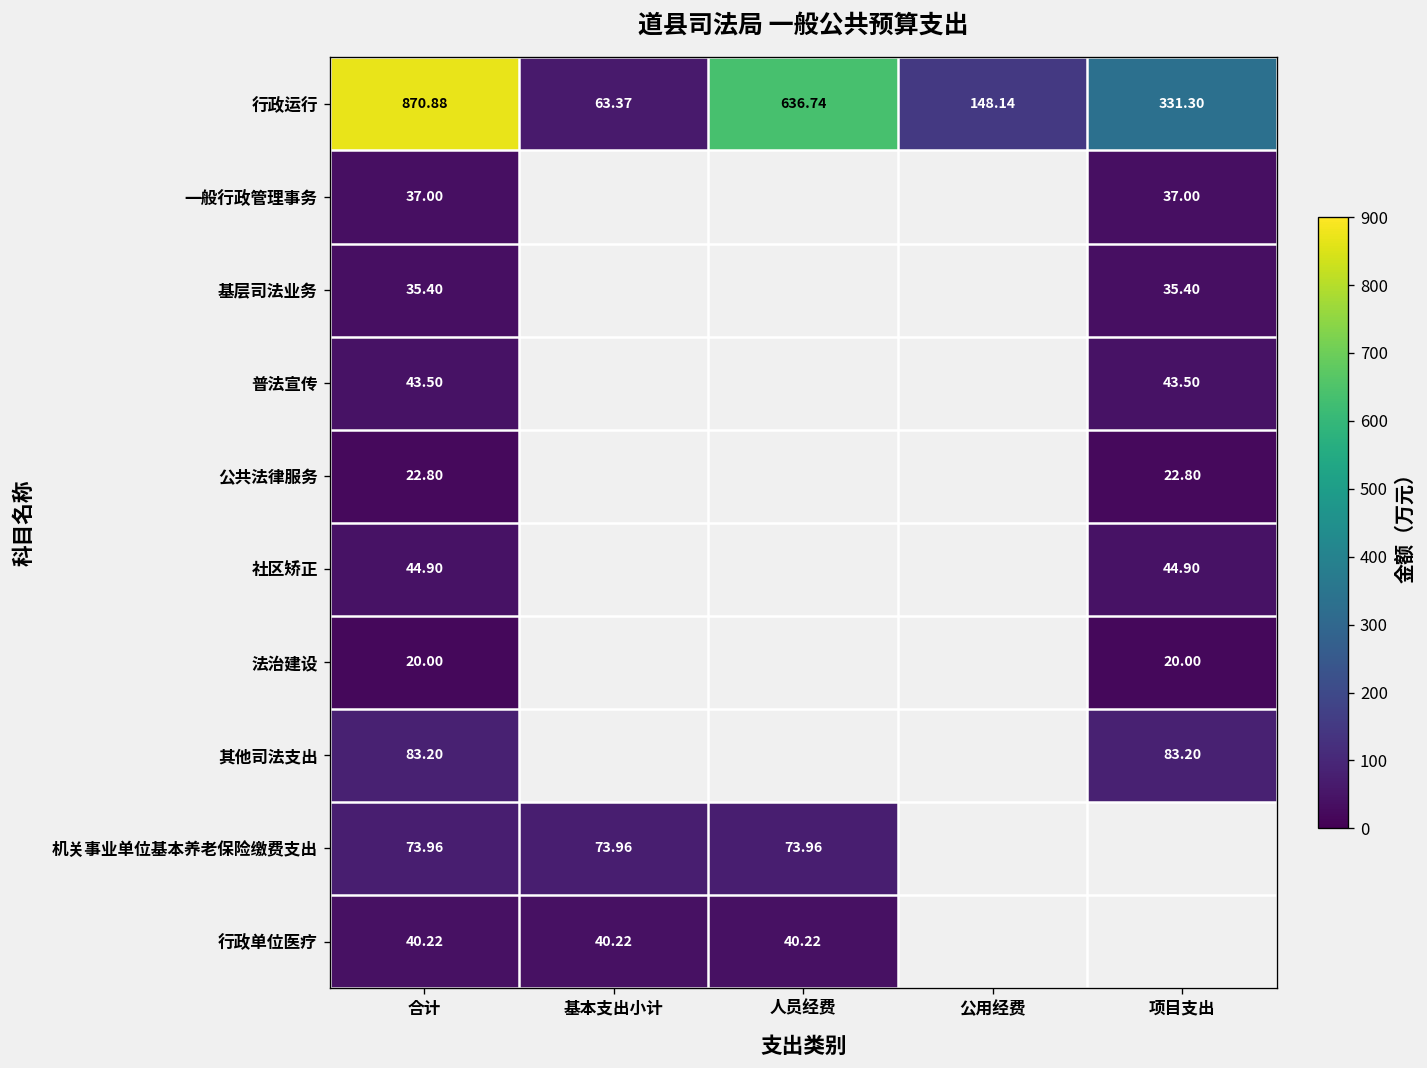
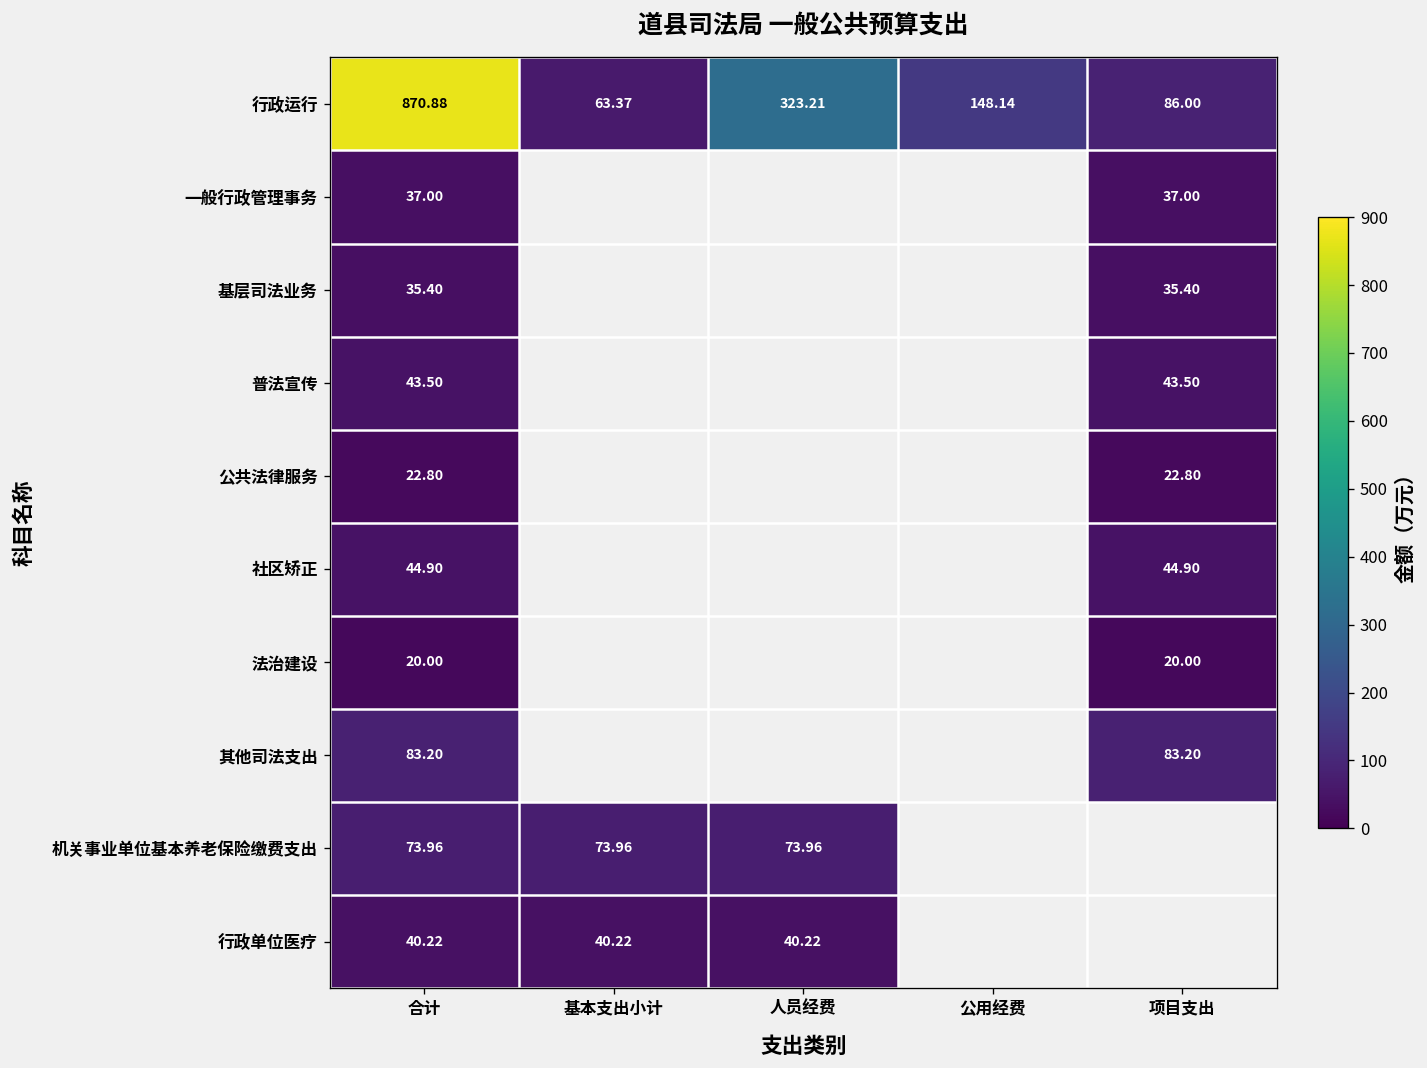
  {
    "行政运行": {
      "合计": 870.88,
      "基本支出小计": 63.37,
-     "人员经费": 636.74,
+     "人员经费": 323.21,
      "公用经费": 148.14,
-     "项目支出": 331.30
+     "项目支出": 86.00
    },
    "一般行政管理事务": {
      "合计": 37.00,
      "项目支出": 37.00
    },
    "基层司法业务": {
      "合计": 35.40,
      "项目支出": 35.40
    },
    "普法宣传": {
      "合计": 43.50,
      "项目支出": 43.50
    },
    "公共法律服务": {
      "合计": 22.80,
      "项目支出": 22.80
    },
    "社区矫正": {
      "合计": 44.90,
      "项目支出": 44.90
    },
    "法治建设": {
      "合计": 20.00,
      "项目支出": 20.00
    },
    "其他司法支出": {
      "合计": 83.20,
      "项目支出": 83.20
    },
    "机关事业单位基本养老保险缴费支出": {
      "合计": 73.96,
      "基本支出小计": 73.96,
      "人员经费": 73.96
    },
    "行政单位医疗": {
      "合计": 40.22,
      "基本支出小计": 40.22,
      "人员经费": 40.22
    }
  }
